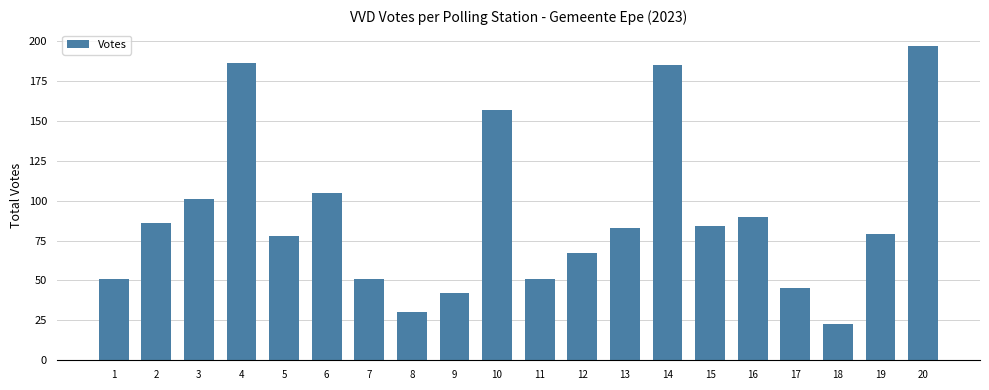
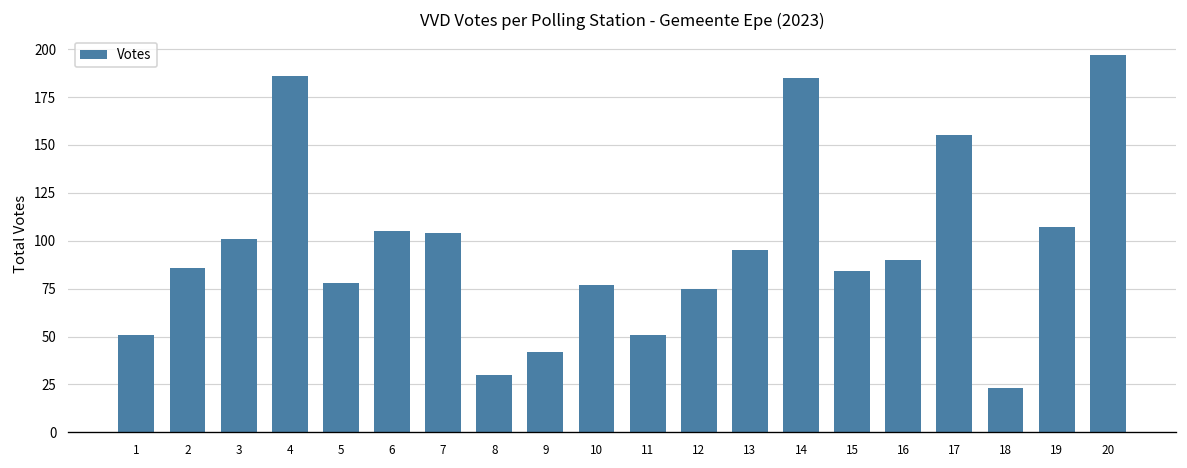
  {
    "1": 51,
    "2": 86,
    "3": 101,
    "4": 186,
    "5": 78,
    "6": 105,
-   "7": 51,
+   "7": 104,
    "8": 30,
    "9": 42,
-   "10": 157,
+   "10": 77,
    "11": 51,
-   "12": 67,
-   "13": 83,
+   "12": 75,
+   "13": 95,
    "14": 185,
    "15": 84,
    "16": 90,
-   "17": 45,
+   "17": 155,
    "18": 23,
-   "19": 79,
+   "19": 107,
    "20": 197
  }
